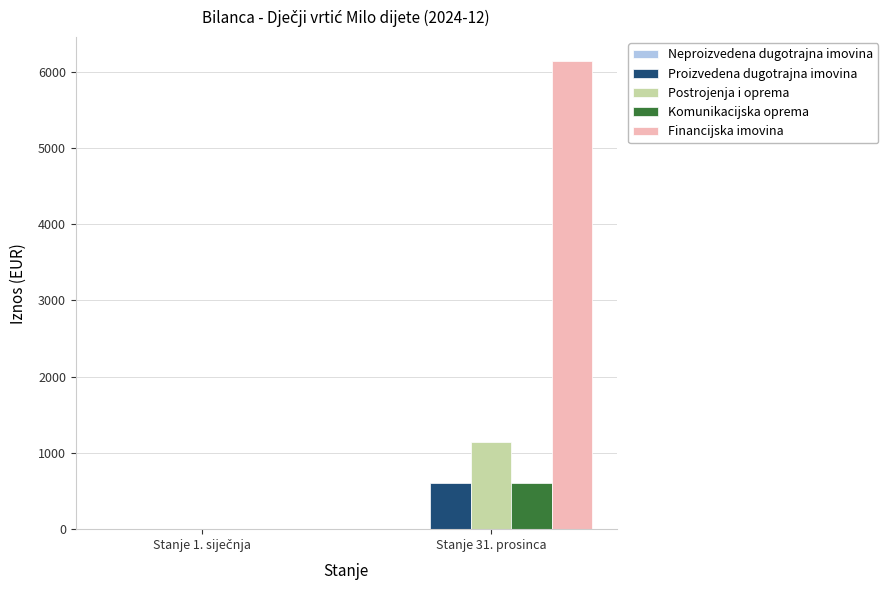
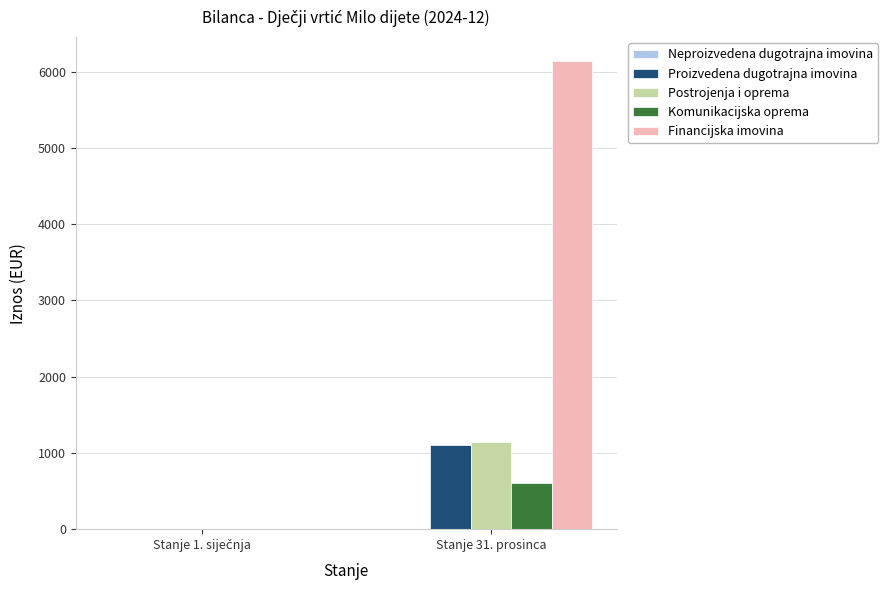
  {
    "Neproizvedena dugotrajna imovina": {
      "Stanje 1. siječnja": 0,
      "Stanje 31. prosinca": 0
    },
    "Proizvedena dugotrajna imovina": {
      "Stanje 1. siječnja": 0,
-     "Stanje 31. prosinca": 600
+     "Stanje 31. prosinca": 1100
    },
    "Postrojenja i oprema": {
      "Stanje 1. siječnja": 0,
      "Stanje 31. prosinca": 1100
    },
    "Komunikacijska oprema": {
      "Stanje 1. siječnja": 0,
      "Stanje 31. prosinca": 600
    },
    "Financijska imovina": {
      "Stanje 1. siječnja": 0,
      "Stanje 31. prosinca": 6100
    }
  }
